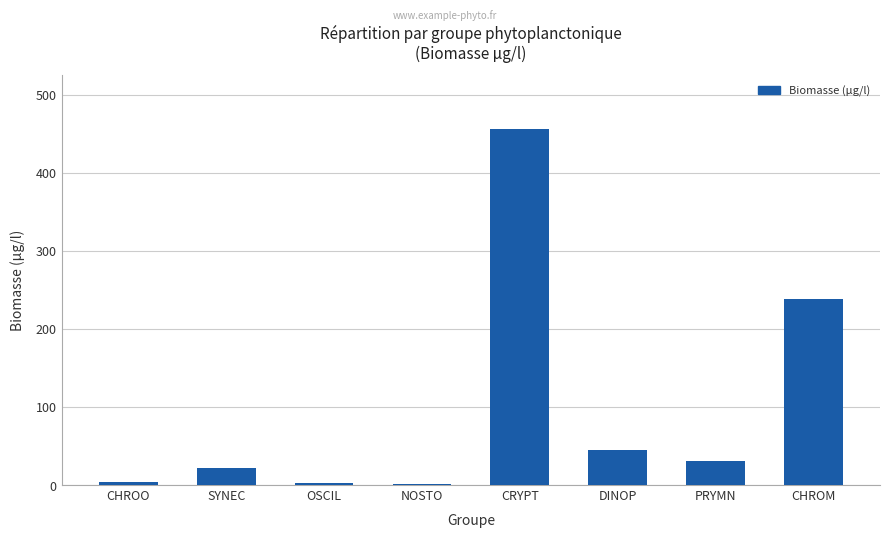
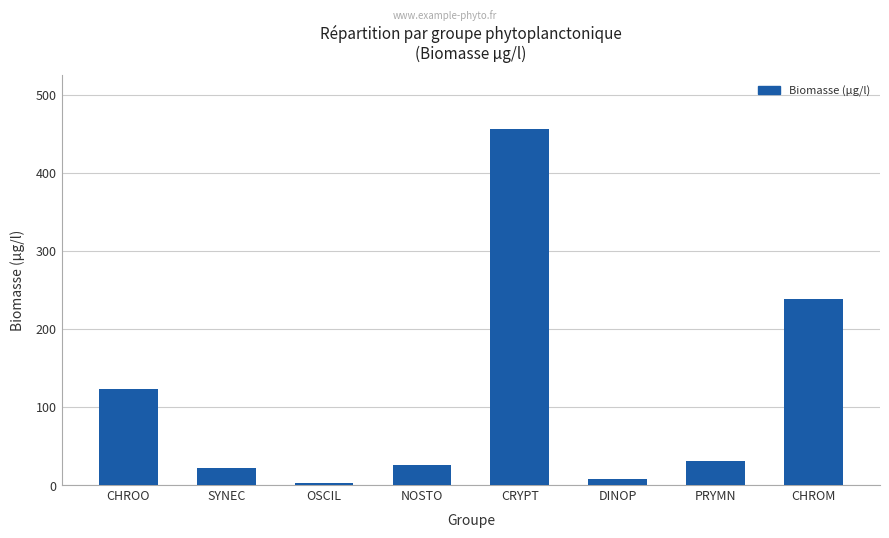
  {
-   "CHROO": 0,
+   "CHROO": 120,
    "SYNEC": 20,
-   "NOSTO": 0,
+   "NOSTO": 30,
    "CRYPT": 460,
-   "DINOP": 40,
+   "DINOP": 10,
    "PRYMN": 30,
    "CHROM": 240
  }
